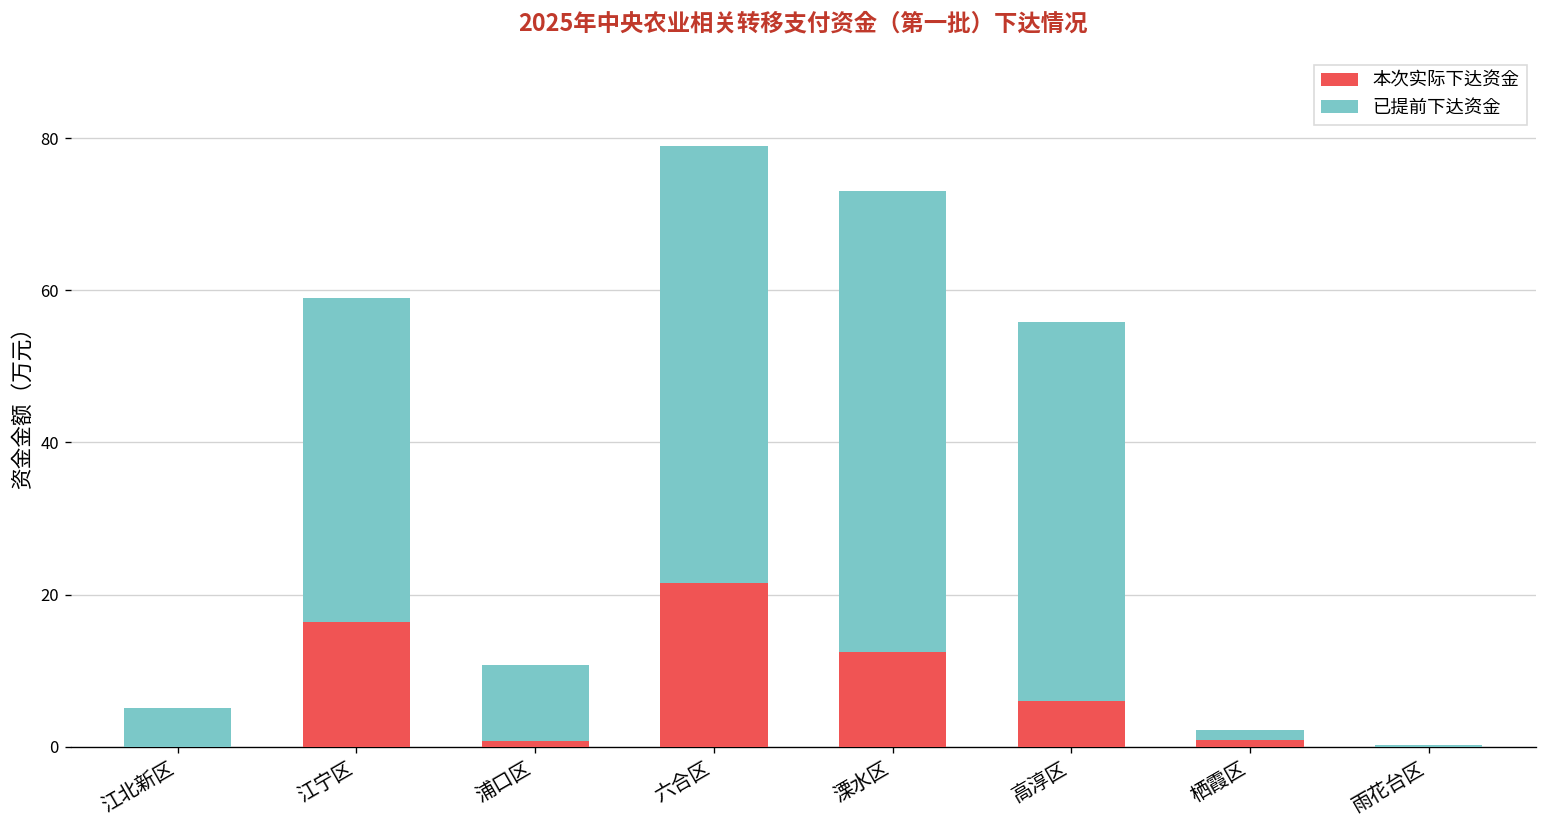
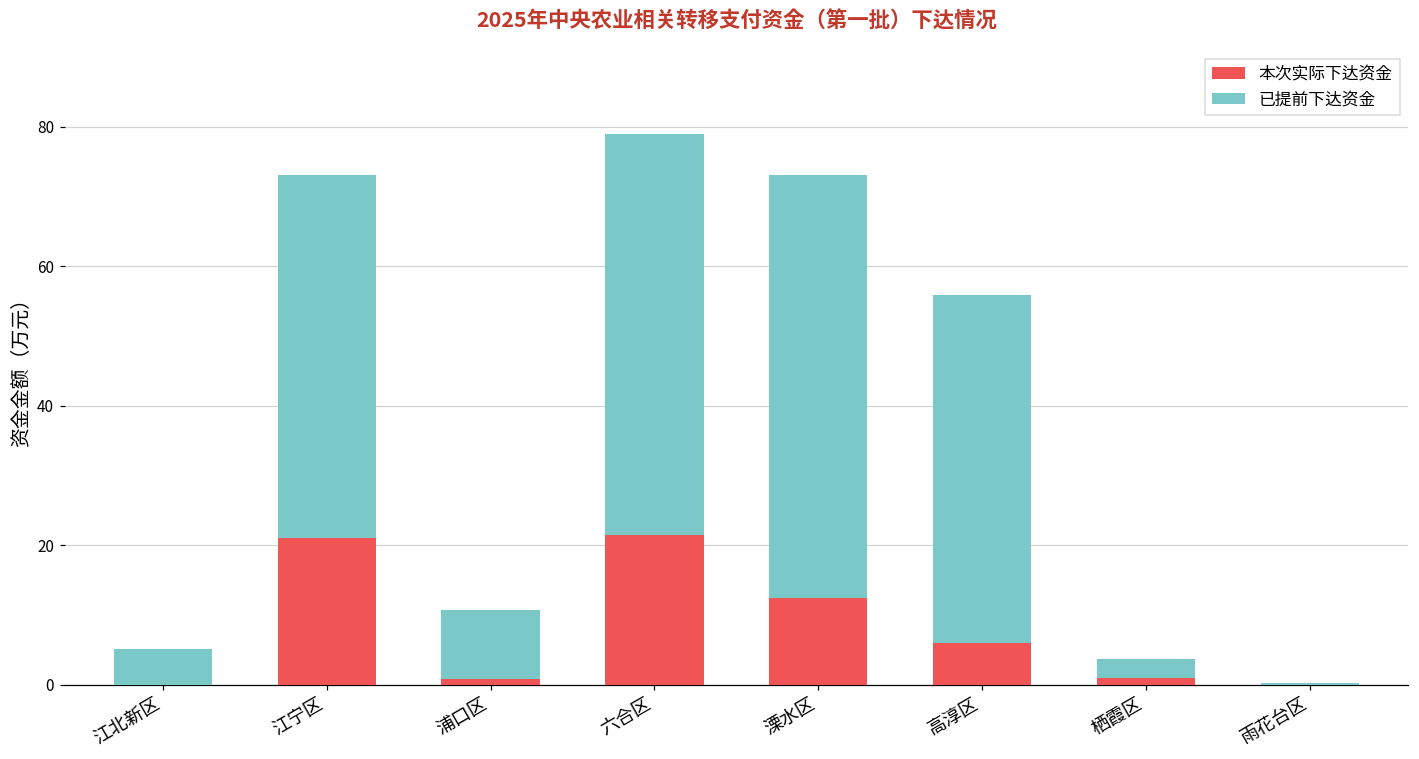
  {
    "本次实际下达资金": {
      "江北新区": 0,
-     "江宁区": 16,
+     "江宁区": 21,
      "浦口区": 1,
      "六合区": 22,
      "溧水区": 12,
      "高淳区": 6,
      "栖霞区": 1,
      "雨花台区": 0
    },
    "已提前下达资金": {
      "江北新区": 5,
-     "江宁区": 43,
+     "江宁区": 52,
      "浦口区": 10,
      "六合区": 58,
      "溧水区": 61,
      "高淳区": 50,
-     "栖霞区": 1
+     "栖霞区": 3
    }
  }
